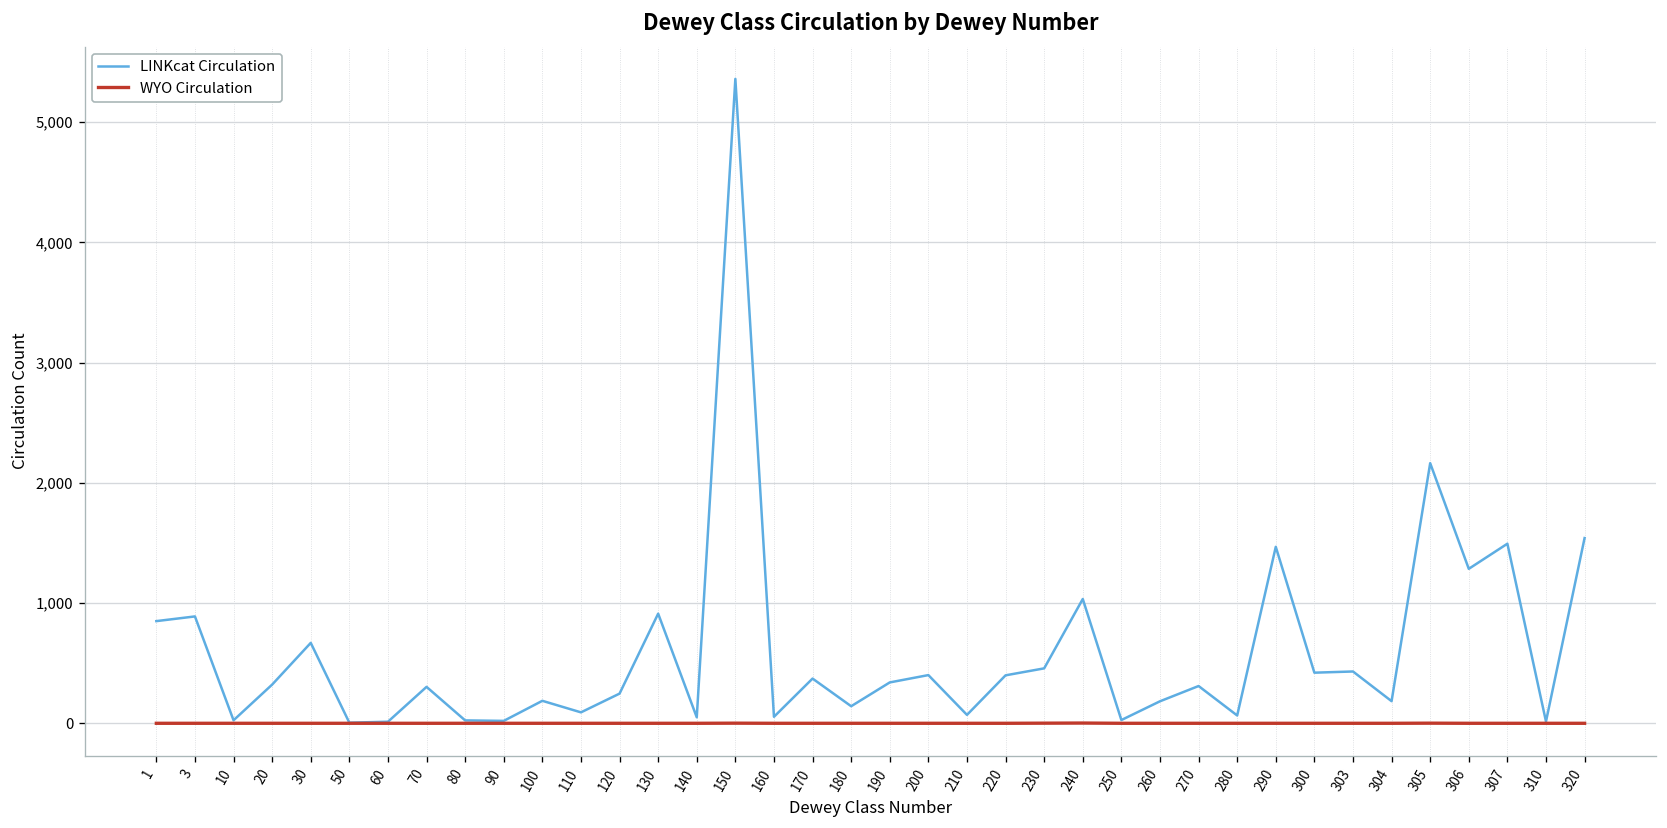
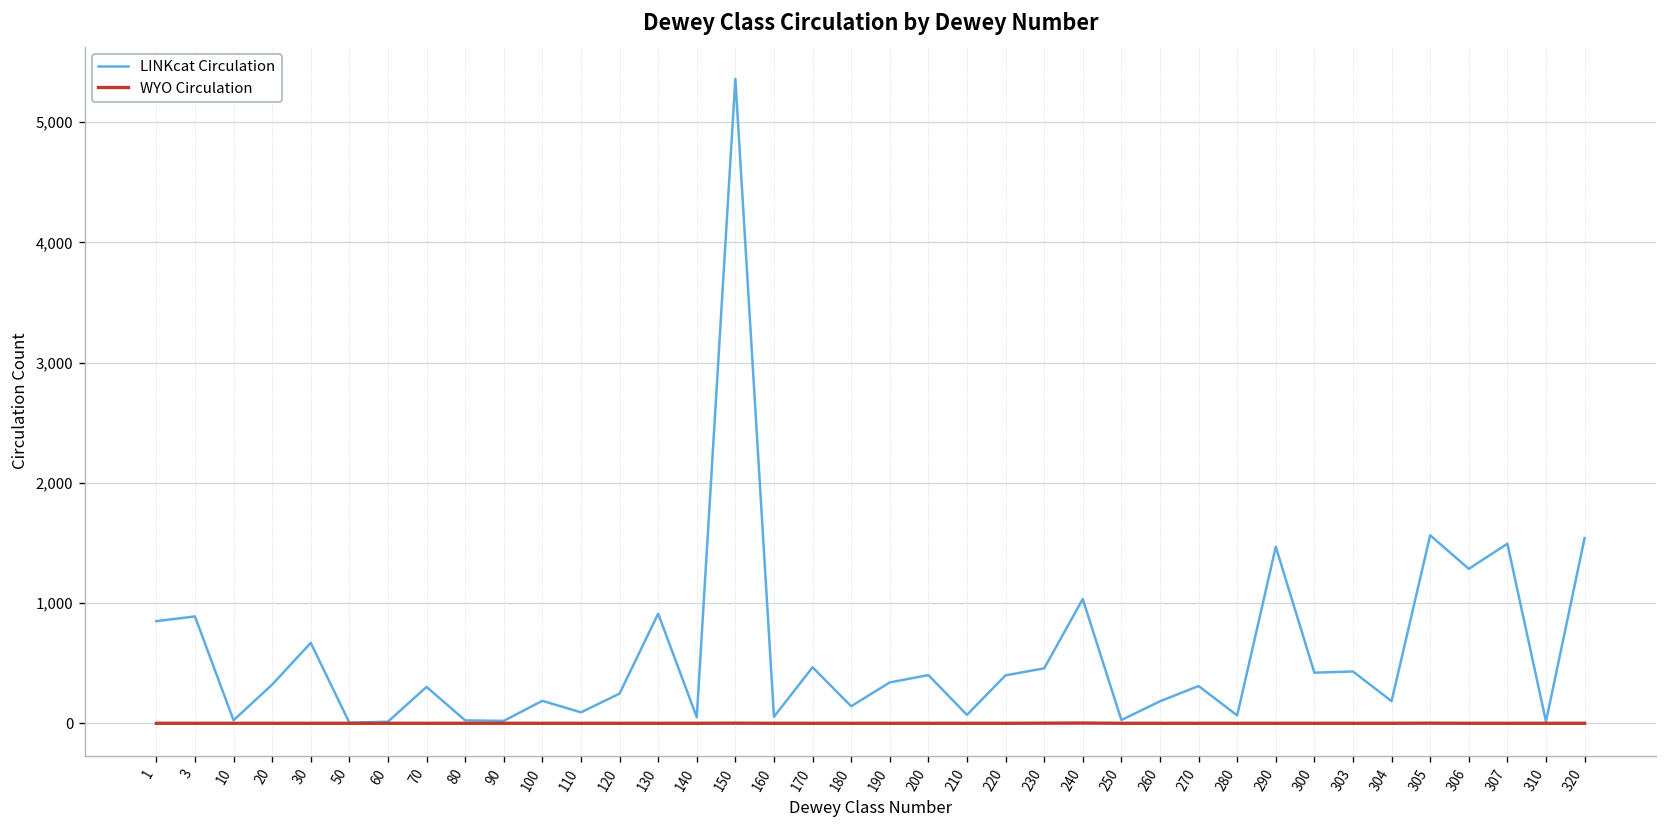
  {
    "LINKcat Circulation": {
      "1": "850",
      "3": "890",
      "20": "320",
      "30": "670",
      "70": "300",
      "100": "190",
      "110": "90",
      "120": "250",
      "130": "910",
      "140": "50",
      "150": "5,360",
      "160": "50",
-     "170": "370",
+     "170": "470",
      "180": "140",
      "190": "340",
      "200": "400",
      "210": "70",
      "220": "400",
      "230": "460",
      "240": "1,030",
      "250": "30",
      "260": "180",
      "270": "310",
      "280": "70",
      "290": "1,470",
      "300": "420",
      "303": "430",
      "304": "180",
-     "305": "2,160",
+     "305": "1,560",
      "306": "1,290",
      "307": "1,490",
      "320": "1,540"
    },
    "WYO Circulation": {
      "1": "0",
      "3": "0",
      "20": "0",
      "30": "0",
      "70": "0",
      "100": "0",
      "110": "0",
      "120": "0",
      "130": "0",
      "140": "0",
      "150": "0",
      "160": "0",
      "170": "0",
      "180": "0",
      "190": "0",
      "200": "0",
      "210": "0",
      "220": "0",
      "230": "0",
      "240": "0",
      "250": "0",
      "260": "0",
      "270": "0",
      "280": "0",
      "290": "0",
      "300": "0",
      "303": "0",
      "304": "0",
      "305": "0",
      "306": "0",
      "307": "0",
      "320": "0"
    }
  }
